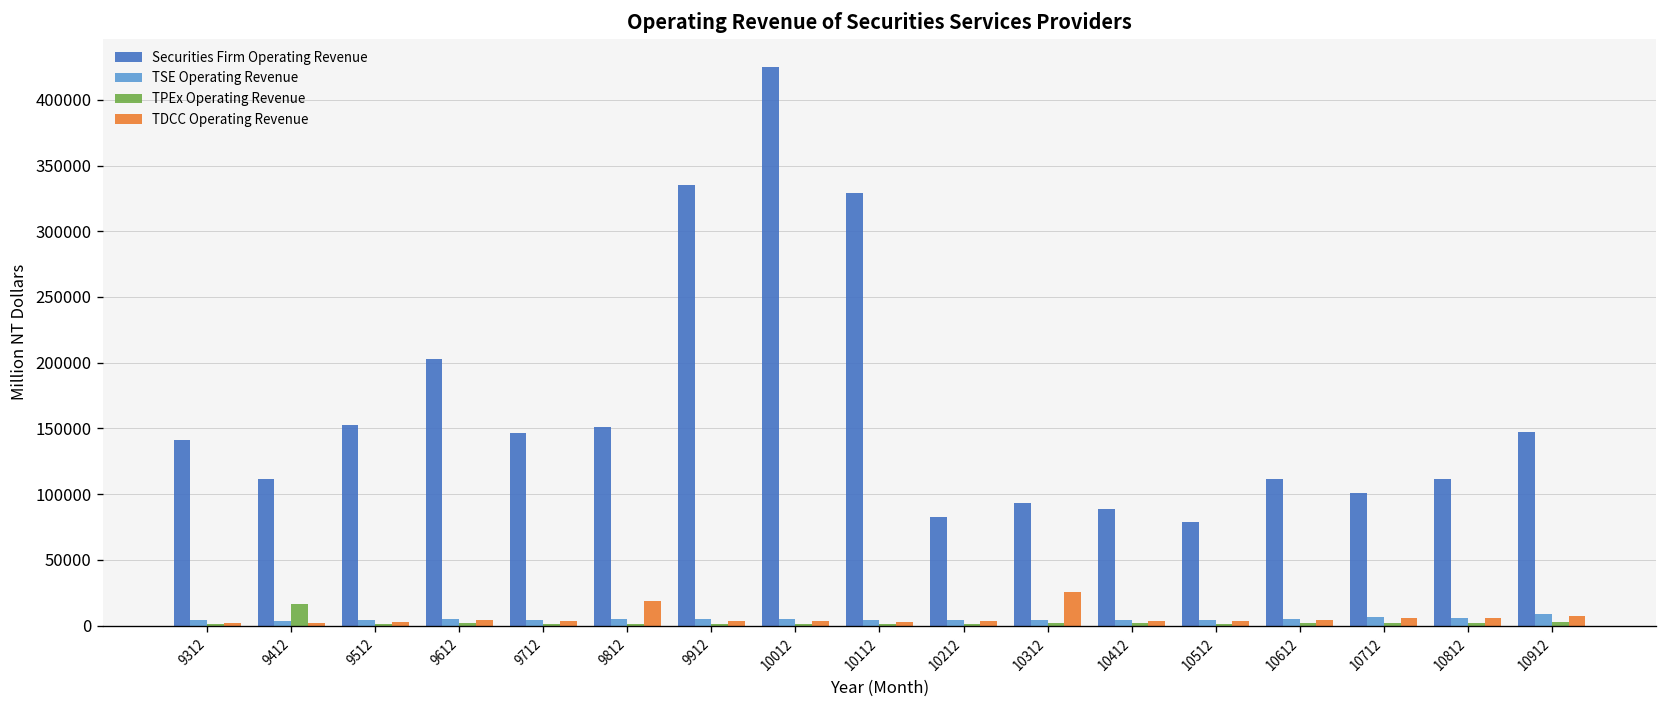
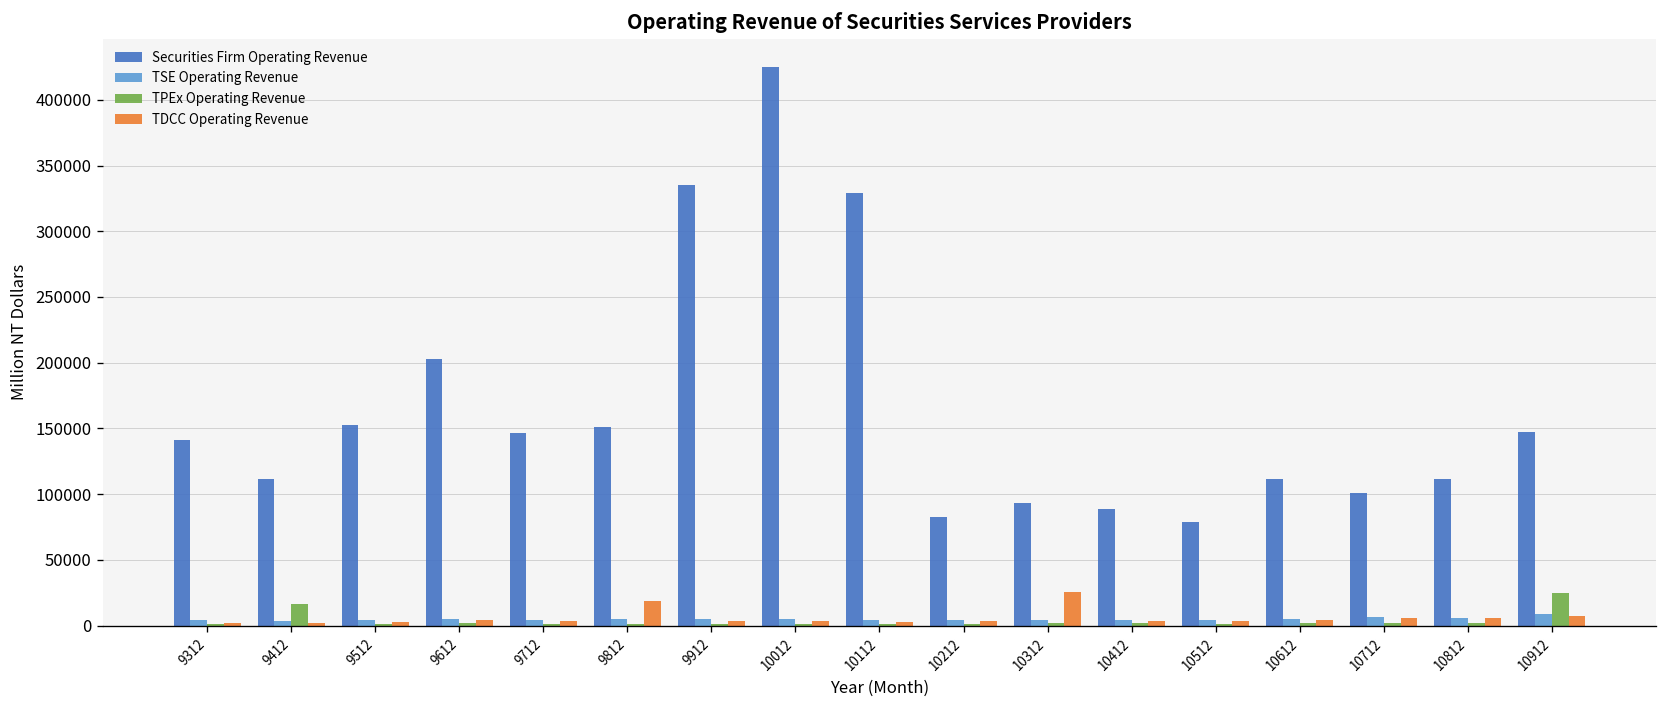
  {
    "TPEx Operating Revenue": {
      "9412": 16000,
-     "10912": 3000
+     "10912": 25000
    },
    "TDCC Operating Revenue": {
      "9512": 3000,
      "9612": 4000,
      "9712": 3000,
      "9812": 19000,
      "9912": 4000,
      "10012": 3000,
      "10112": 3000,
      "10212": 3000,
      "10312": 25000,
      "10412": 4000,
      "10512": 4000,
      "10612": 4000,
      "10712": 5000,
      "10812": 5000,
      "10912": 7000
    }
  }
